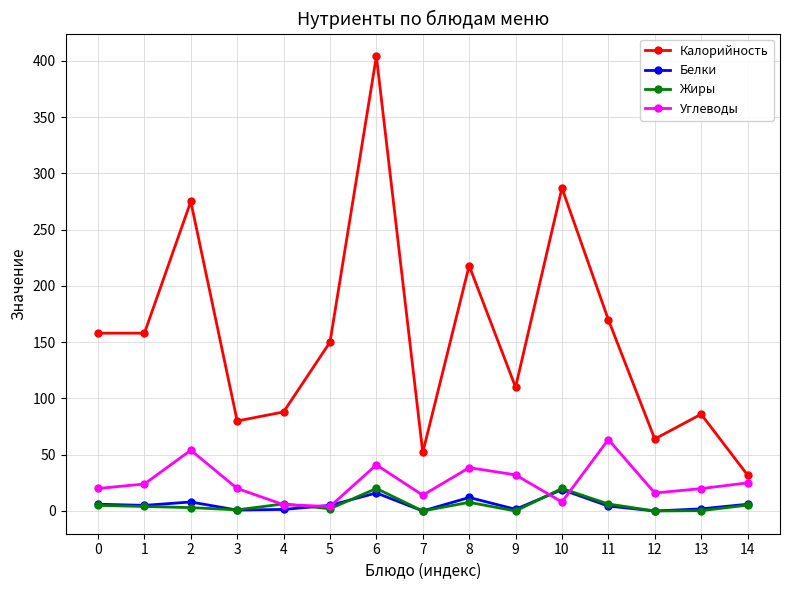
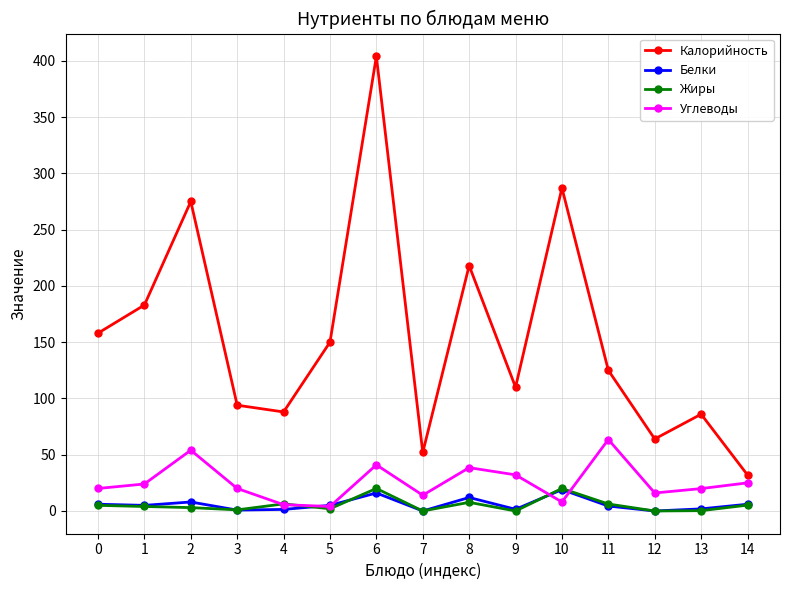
  {
    "Калорийность": {
      "0": 158,
-     "1": 158,
+     "1": 183,
      "2": 275,
-     "3": 80,
+     "3": 94,
      "4": 88,
      "5": 150,
      "6": 404,
      "7": 52,
      "8": 218,
      "9": 110,
      "10": 287,
-     "11": 170,
+     "11": 125,
      "12": 64,
      "13": 86,
      "14": 32
    },
    "Белки": {
      "2": 8,
      "4": 1,
      "6": 16,
      "8": 12
    },
    "Жиры": {
      "2": 3,
      "6": 20,
      "8": 8
    },
    "Углеводы": {
      "0": 20,
      "1": 24,
      "2": 54,
      "3": 20,
      "6": 41,
      "7": 14,
      "8": 39,
      "9": 32,
      "10": 8,
      "11": 64,
      "12": 16,
      "13": 20,
      "14": 25
    }
  }
